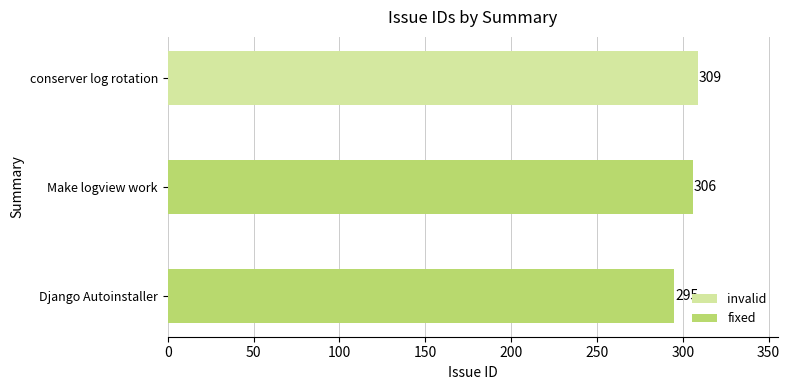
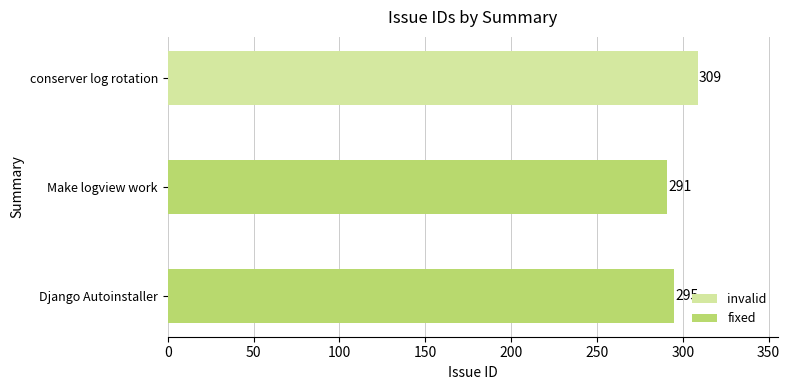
  {
    "conserver log rotation": 309,
-   "Make logview work": 306,
+   "Make logview work": 291,
    "Django Autoinstaller": 295
  }
